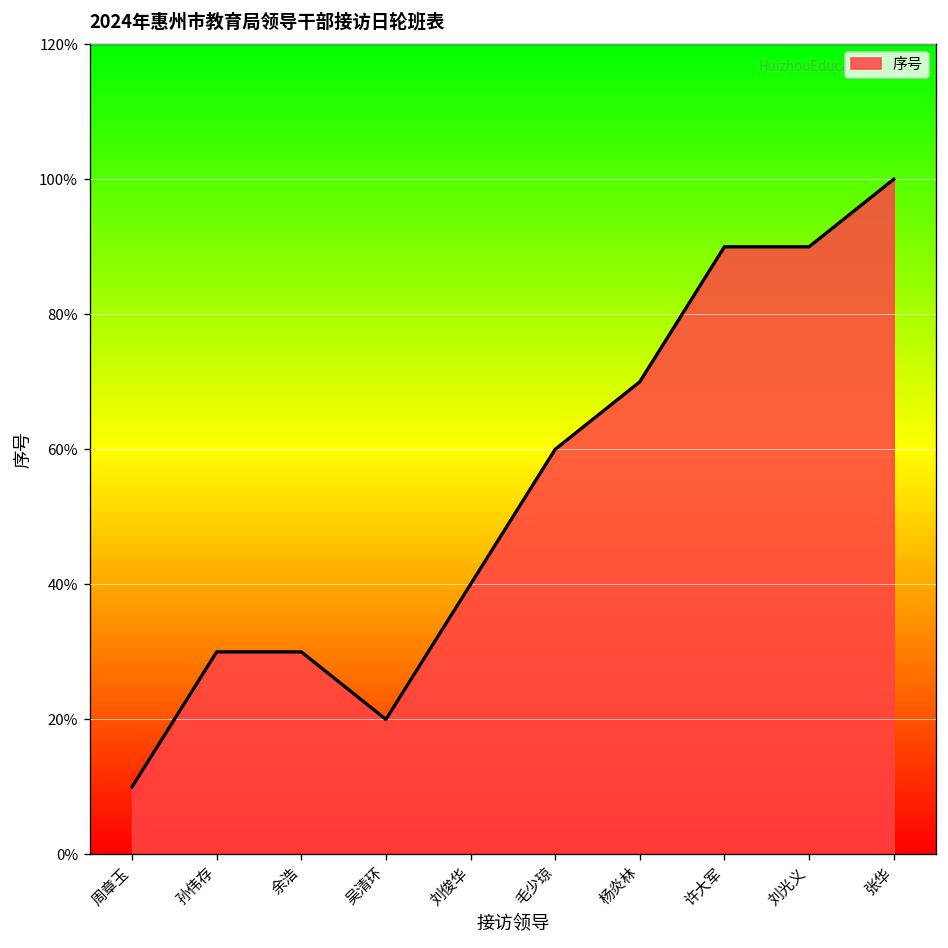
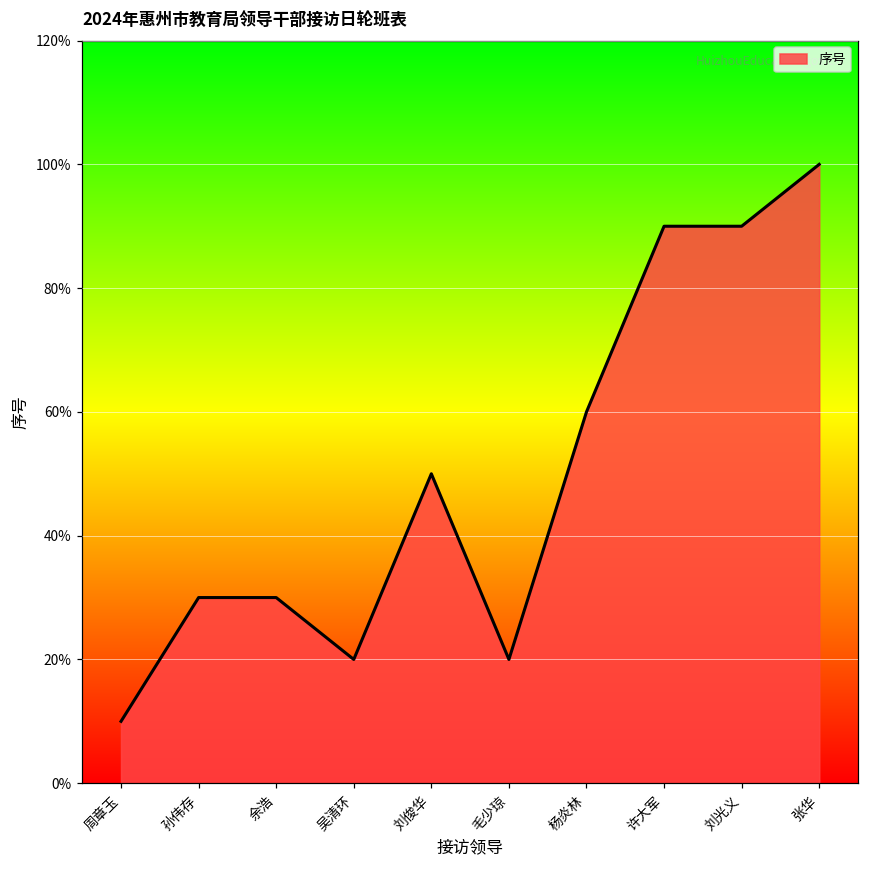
  {
    "周章玉": "10%",
    "孙伟存": "30%",
    "余浩": "30%",
    "吴清环": "20%",
-   "刘俊华": "40%",
-   "毛少琼": "60%",
-   "杨炎林": "70%",
+   "刘俊华": "50%",
+   "毛少琼": "20%",
+   "杨炎林": "60%",
    "许大军": "90%",
    "刘光义": "90%",
    "张华": "100%"
  }
